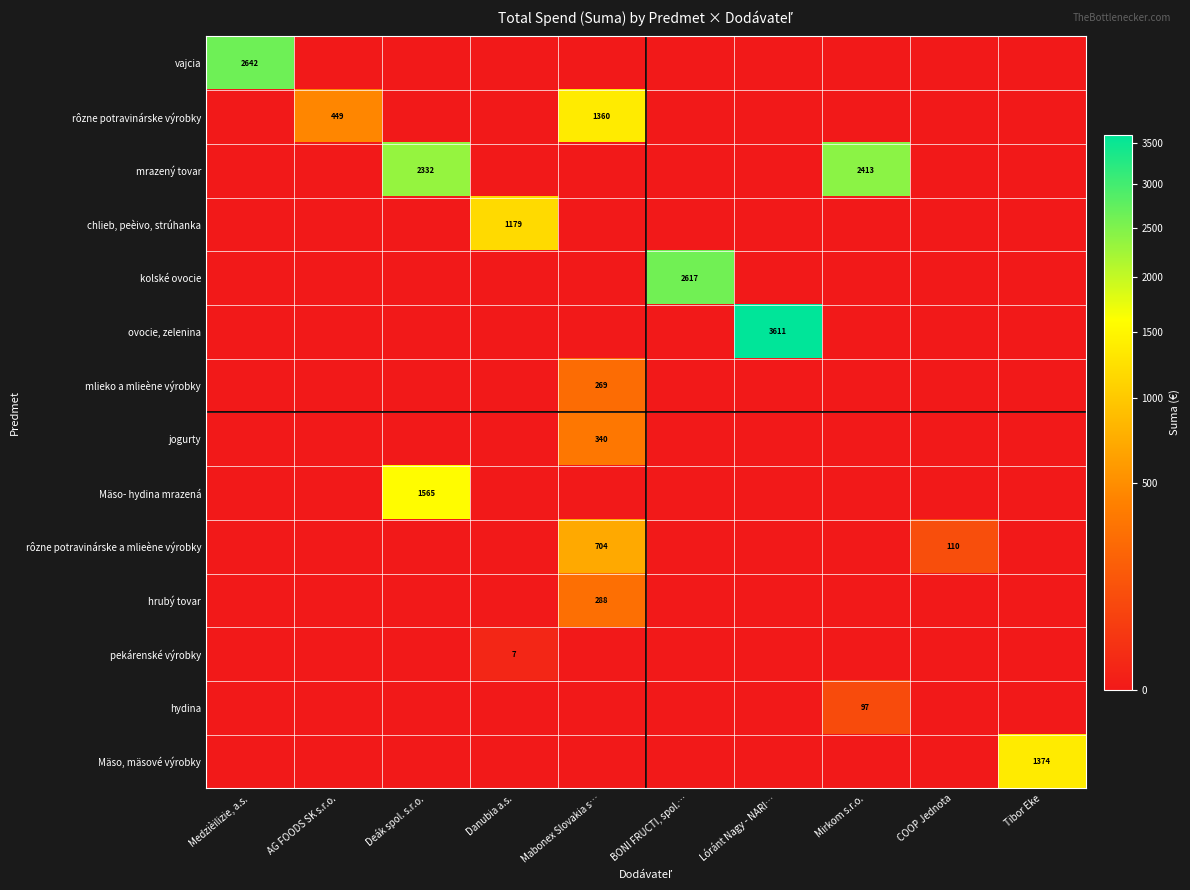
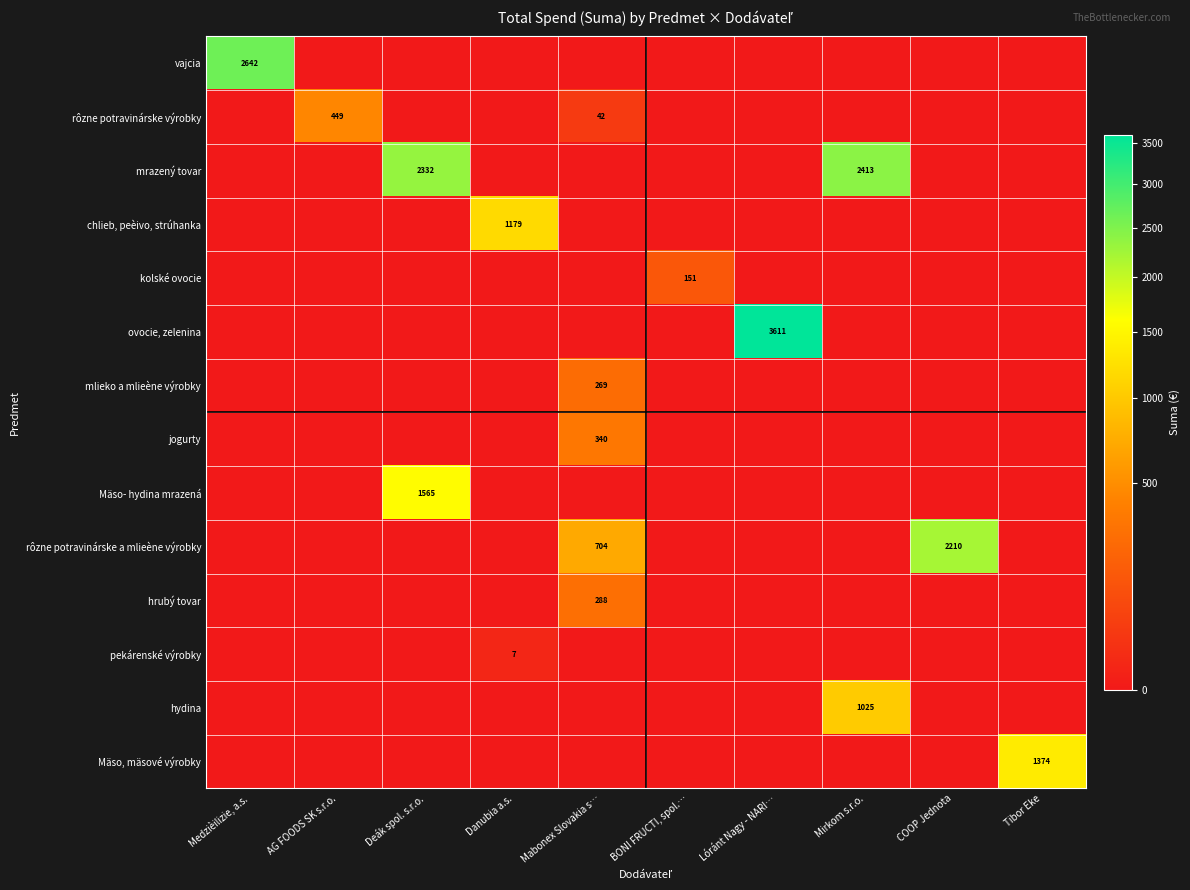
  {
    "vajcia": {
      "Medzièilizie, a.s.": 2642
    },
    "rôzne potravinárske výrobky": {
      "AG FOODS SK s.r.o.": 449,
-     "Mabonex Slovakia s…": 1360
+     "Mabonex Slovakia s…": 42
    },
    "mrazený tovar": {
      "Deák spol. s.r.o.": 2332,
      "Mirkom s.r.o.": 2413
    },
    "chlieb, peèivo, strúhanka": {
      "Danubia a.s.": 1179
    },
    "kolské ovocie": {
-     "BONI FRUCTI, spol.…": 2617
+     "BONI FRUCTI, spol.…": 151
    },
    "ovocie, zelenina": {
      "Lóránt Nagy - NARI…": 3611
    },
    "mlieko a mlieène výrobky": {
      "Mabonex Slovakia s…": 269
    },
    "jogurty": {
      "Mabonex Slovakia s…": 340
    },
    "Mäso- hydina mrazená": {
      "Deák spol. s.r.o.": 1565
    },
    "rôzne potravinárske a mlieène výrobky": {
      "Mabonex Slovakia s…": 704,
-     "COOP Jednota": 110
+     "COOP Jednota": 2210
    },
    "hrubý tovar": {
      "Mabonex Slovakia s…": 288
    },
    "pekárenské výrobky": {
      "Danubia a.s.": 7
    },
    "hydina": {
-     "Mirkom s.r.o.": 97
+     "Mirkom s.r.o.": 1025
    },
    "Mäso, mäsové výrobky": {
      "Tibor Eke": 1374
    }
  }
